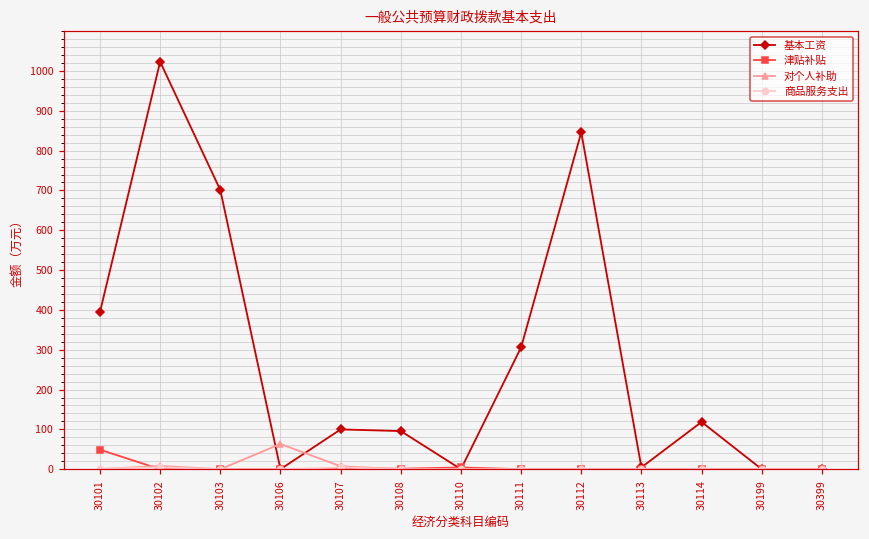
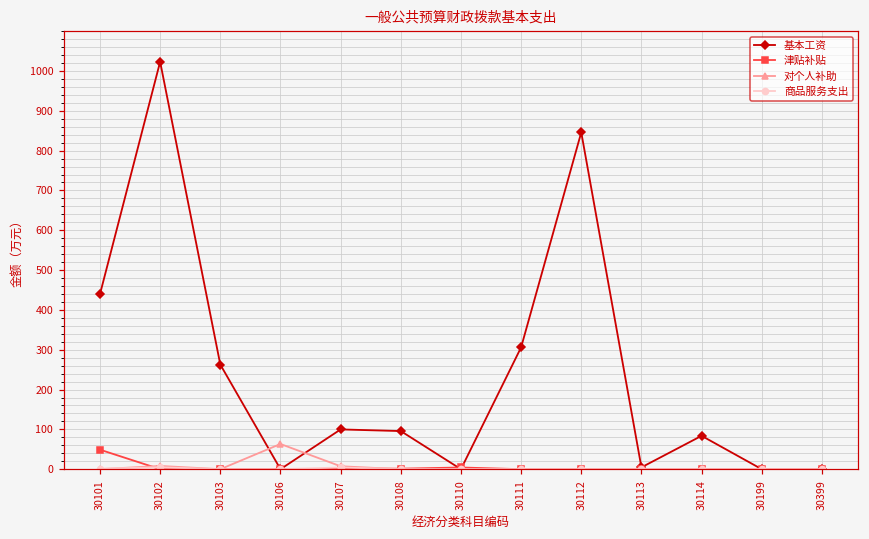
  {
    "基本工资": {
-     "30101": 390,
+     "30101": 440,
      "30102": 1020,
-     "30103": 700,
+     "30103": 260,
      "30107": 100,
      "30108": 100,
      "30111": 310,
      "30112": 850,
-     "30114": 120
+     "30114": 80
    },
    "津贴补贴": {
      "30101": 50
    },
    "对个人补助": {
      "30106": 60
    }
  }
